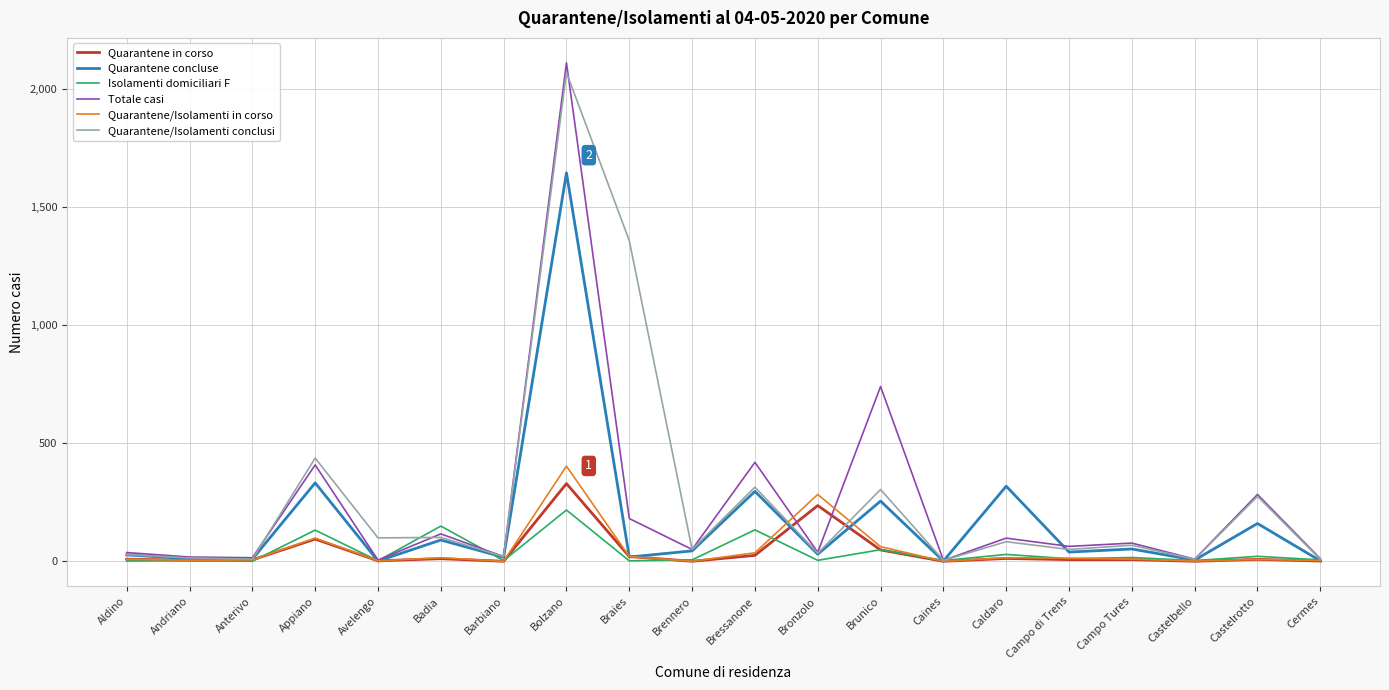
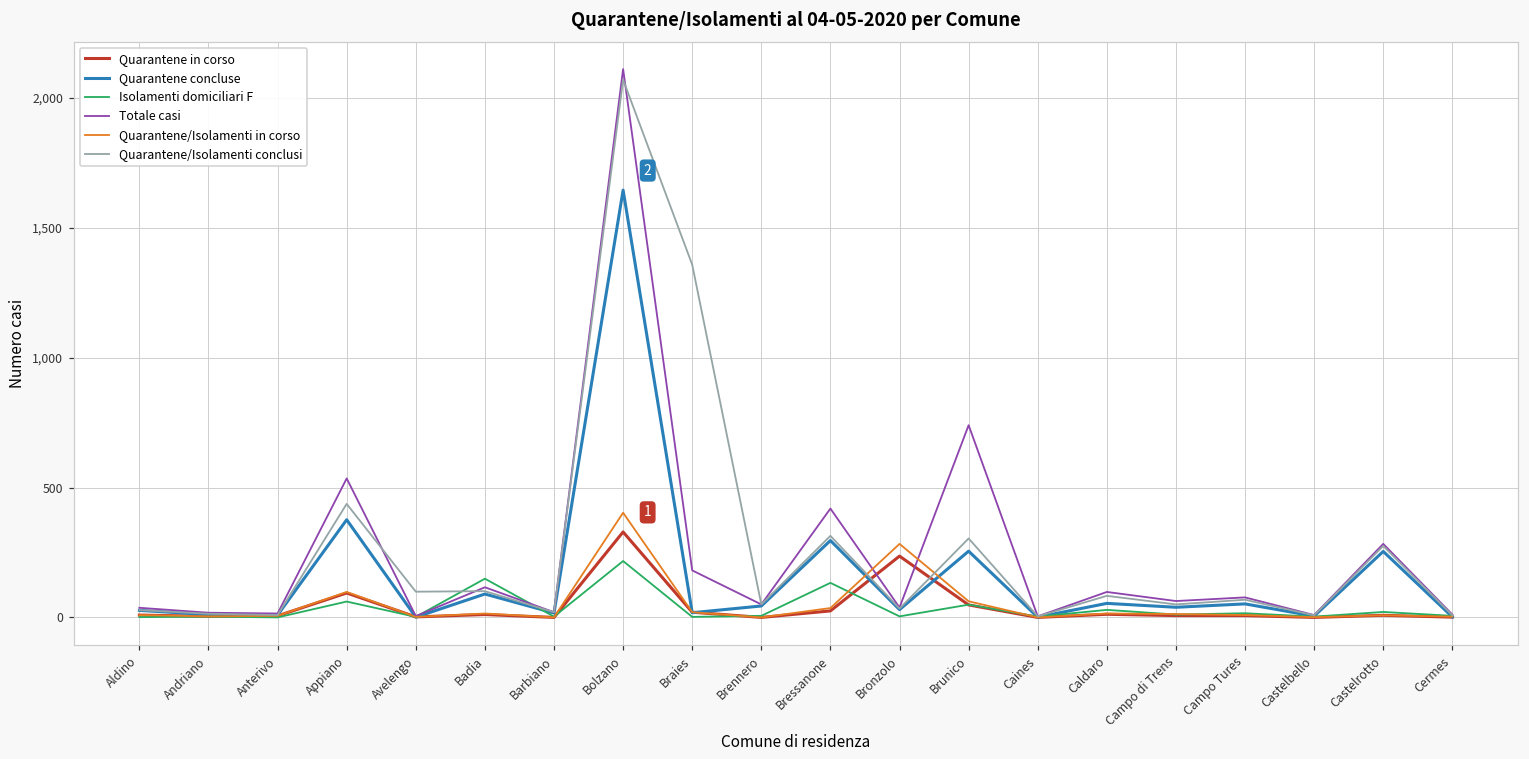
  {
    "Quarantene in corso": {
      "Bolzano": "330",
      "Bressanone": "30",
      "Bronzolo": "240"
    },
    "Quarantene concluse": {
-     "Appiano": "330",
+     "Appiano": "380",
      "Badia": "90",
      "Bressanone": "300",
      "Brunico": "260",
-     "Caldaro": "320",
+     "Caldaro": "50",
      "Campo di Trens": "40",
      "Campo Tures": "50",
-     "Castelrotto": "160"
+     "Castelrotto": "250"
    },
    "Isolamenti domiciliari F": {
-     "Appiano": "130",
+     "Appiano": "60",
      "Badia": "150",
      "Bolzano": "220",
      "Braies": "0",
      "Bressanone": "130",
      "Bronzolo": "0",
      "Caldaro": "30",
      "Castelrotto": "20"
    },
    "Totale casi": {
-     "Appiano": "410",
+     "Appiano": "540",
      "Badia": "120",
      "Bolzano": "2,110",
      "Braies": "180",
      "Bressanone": "420",
      "Brunico": "740",
      "Caldaro": "100",
      "Campo di Trens": "60"
    },
    "Quarantene/Isolamenti in corso": {
      "Bressanone": "40",
      "Bronzolo": "280",
      "Brunico": "60"
    },
    "Quarantene/Isolamenti conclusi": {
      "Appiano": "440",
      "Avelengo": "100",
      "Badia": "100",
      "Bolzano": "2,070",
      "Braies": "1,360",
      "Bressanone": "310",
      "Brunico": "300",
      "Caldaro": "80",
      "Campo di Trens": "50"
    }
  }
